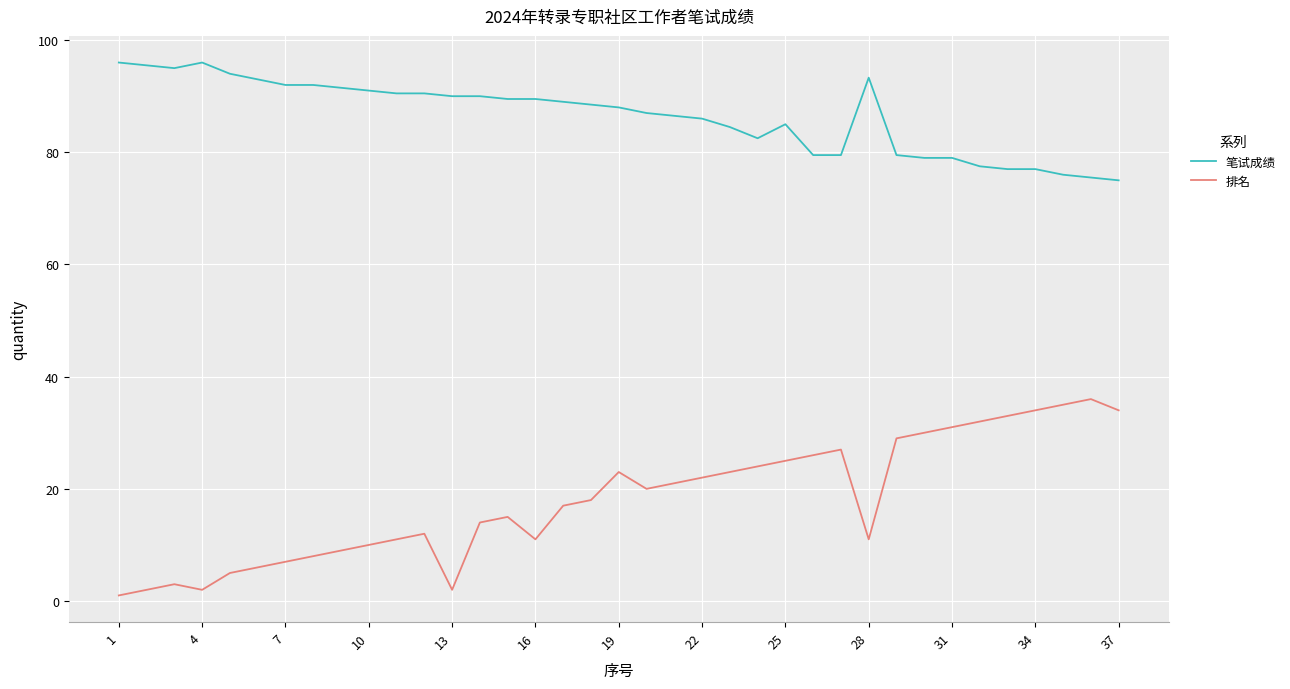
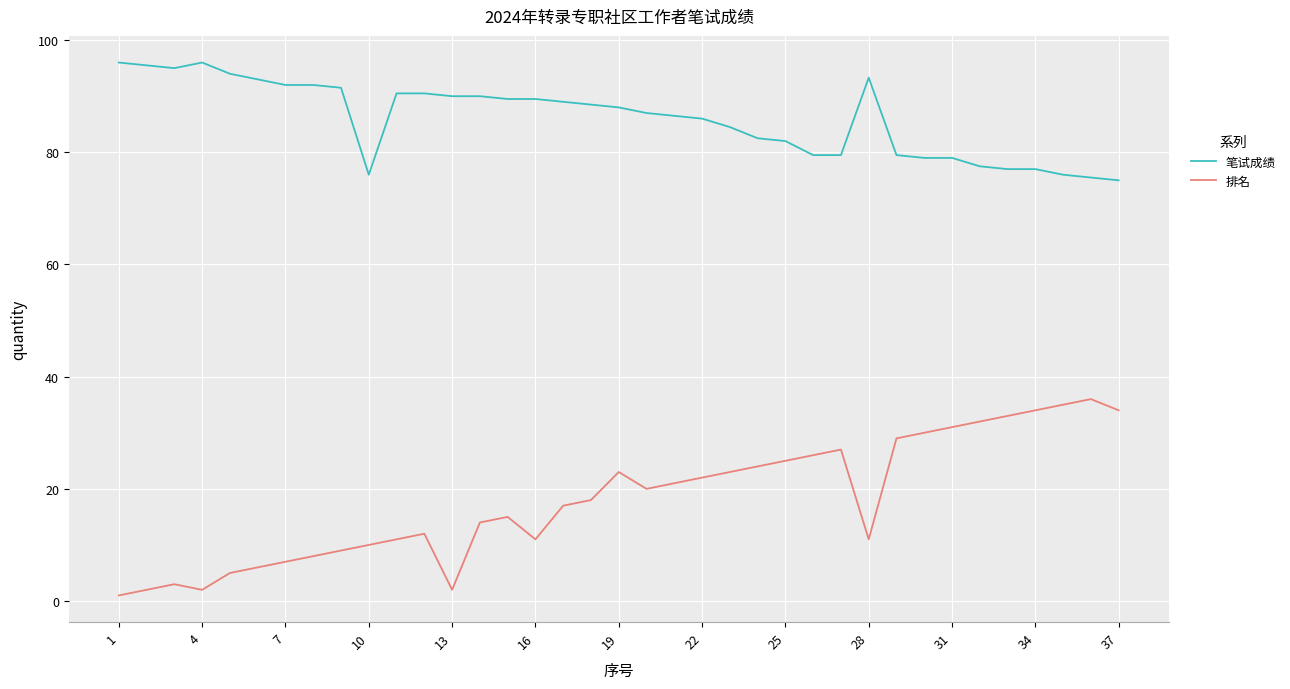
  {
    "笔试成绩": {
      "1": 96,
      "4": 96,
      "7": 92,
-     "10": 91,
+     "10": 76,
      "13": 90,
      "16": 90,
      "19": 88,
      "22": 86,
-     "25": 85,
+     "25": 82,
      "28": 93,
      "31": 79,
      "34": 77,
      "37": 75
    },
    "排名": {
      "1": 1,
      "4": 2,
      "7": 7,
      "10": 10,
      "13": 2,
      "16": 11,
      "19": 23,
      "22": 22,
      "25": 25,
      "28": 11,
      "31": 31,
      "34": 34,
      "37": 34
    }
  }
